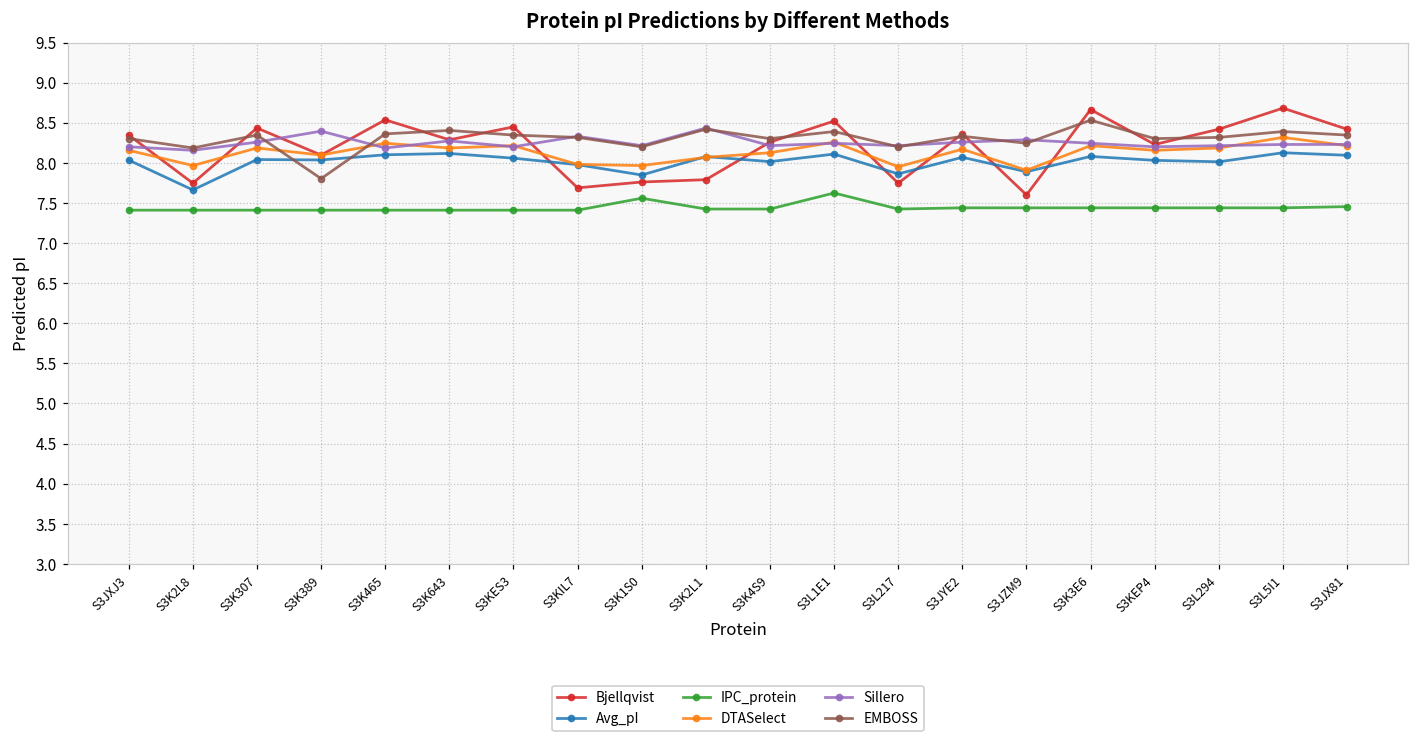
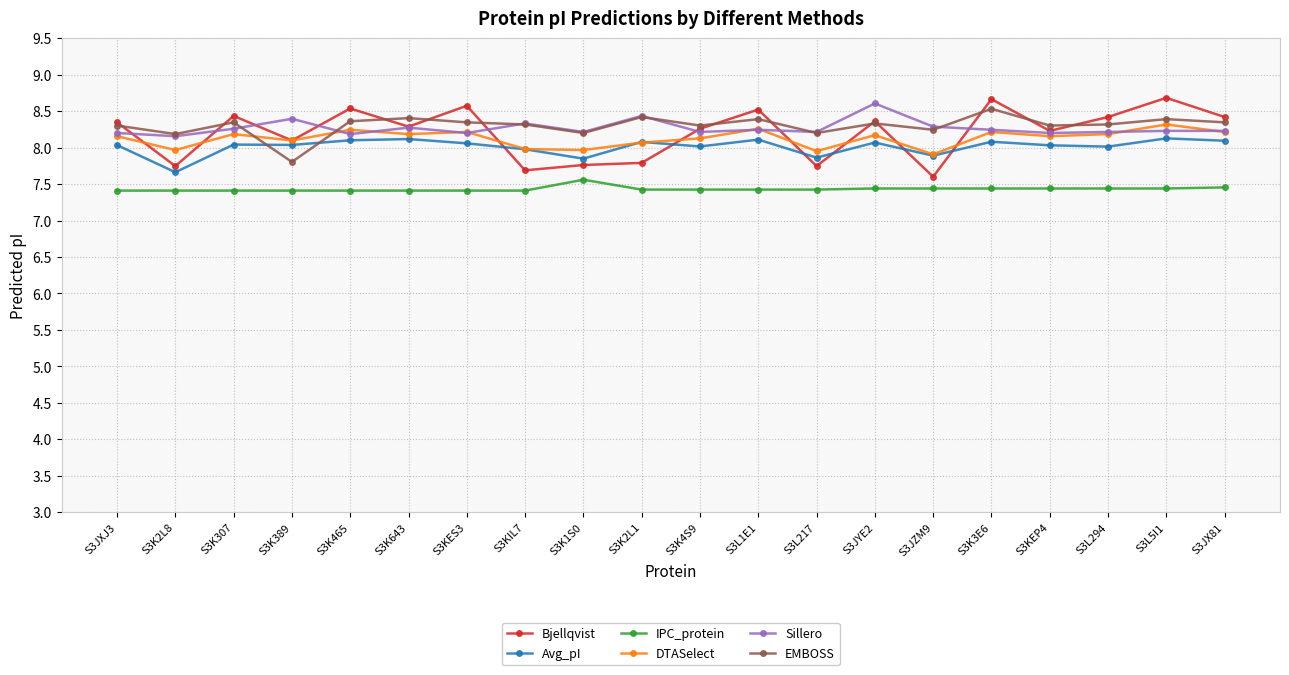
  {
    "Bjellqvist": {
      "S3JXJ3": 8.3,
      "S3K2L8": 7.7,
      "S3K307": 8.4,
      "S3K465": 8.5,
-     "S3KES3": 8.4,
+     "S3KES3": 8.6,
      "S3KIL7": 7.7,
      "S3K1S0": 7.8,
      "S3K2L1": 7.8,
      "S3K4S9": 8.3,
      "S3L1E1": 8.5,
      "S3L217": 7.7,
      "S3JZM9": 7.6,
      "S3K3E6": 8.7,
      "S3L294": 8.4,
      "S3L5I1": 8.7,
      "S3JX81": 8.4
    },
    "Avg_pI": {
      "S3JXJ3": 8.0,
      "S3K2L8": 7.7,
      "S3K307": 8.0,
      "S3K389": 8.0,
      "S3K465": 8.1,
      "S3K643": 8.1,
      "S3KES3": 8.1,
      "S3K1S0": 7.8,
      "S3K4S9": 8.0,
      "S3L1E1": 8.1,
      "S3L217": 7.9,
      "S3JYE2": 8.1,
      "S3K3E6": 8.1,
      "S3KEP4": 8.0,
      "S3L294": 8.0,
      "S3L5I1": 8.1,
      "S3JX81": 8.1
    },
    "IPC_protein": {
      "S3JXJ3": 7.4,
      "S3K2L8": 7.4,
      "S3K307": 7.4,
      "S3K389": 7.4,
      "S3K465": 7.4,
      "S3K643": 7.4,
      "S3KES3": 7.4,
      "S3KIL7": 7.4,
      "S3K1S0": 7.6,
      "S3K2L1": 7.4,
      "S3K4S9": 7.4,
-     "S3L1E1": 7.6,
+     "S3L1E1": 7.4,
      "S3L217": 7.4,
      "S3JYE2": 7.4,
      "S3JZM9": 7.4,
      "S3K3E6": 7.4,
      "S3KEP4": 7.4,
      "S3L294": 7.4,
      "S3L5I1": 7.4,
      "S3JX81": 7.5
    },
    "DTASelect": {
      "S3JXJ3": 8.2,
      "S3K2L8": 8.0,
      "S3K307": 8.2,
      "S3K465": 8.2,
      "S3K643": 8.2,
      "S3K1S0": 8.0,
      "S3K4S9": 8.1,
      "S3L217": 8.0,
      "S3JYE2": 8.2,
      "S3KEP4": 8.2,
      "S3L5I1": 8.3
    },
    "Sillero": {
      "S3JXJ3": 8.2,
      "S3K307": 8.3,
      "S3K389": 8.4,
      "S3K465": 8.2,
      "S3K4S9": 8.2,
-     "S3JYE2": 8.3,
+     "S3JYE2": 8.6,
      "S3JZM9": 8.3,
      "S3L5I1": 8.2
    },
    "EMBOSS": {
      "S3JXJ3": 8.3,
      "S3K307": 8.3,
      "S3K389": 7.8,
      "S3K465": 8.4,
      "S3K643": 8.4,
      "S3KES3": 8.3,
      "S3K4S9": 8.3,
      "S3L1E1": 8.4,
      "S3JZM9": 8.2,
      "S3K3E6": 8.5,
      "S3KEP4": 8.3,
      "S3L294": 8.3,
      "S3L5I1": 8.4,
      "S3JX81": 8.3
    }
  }
